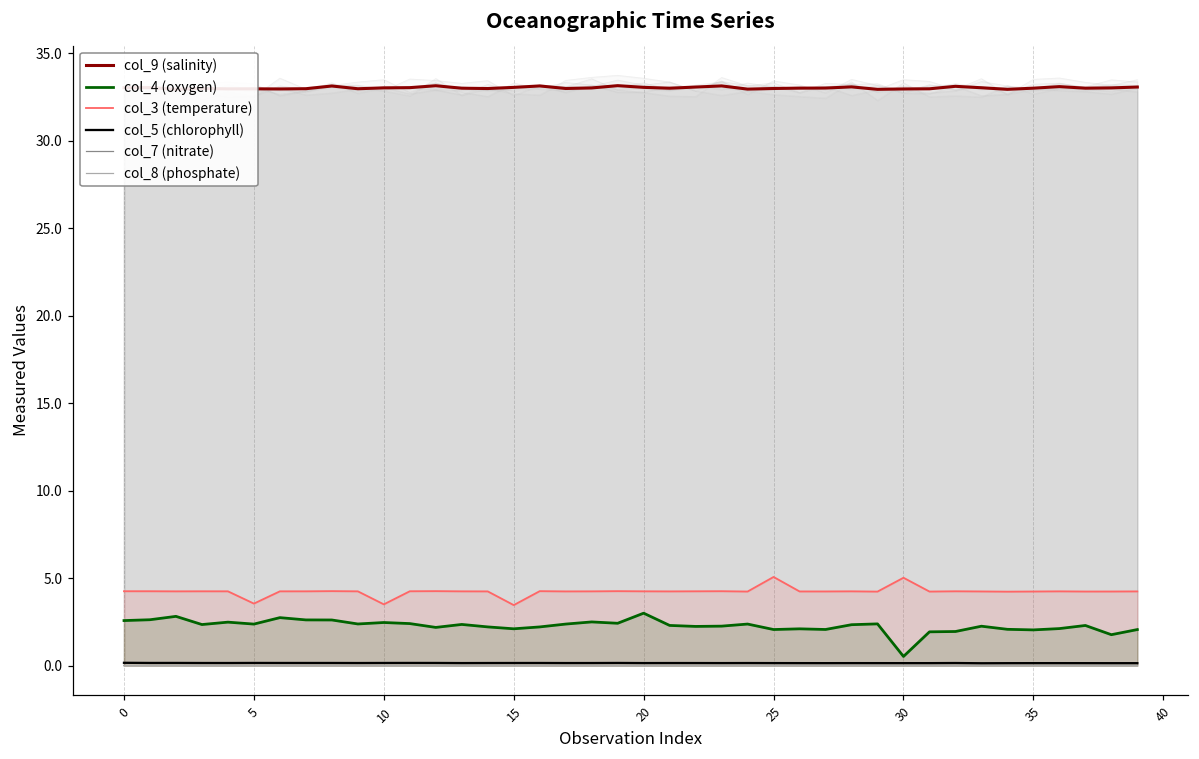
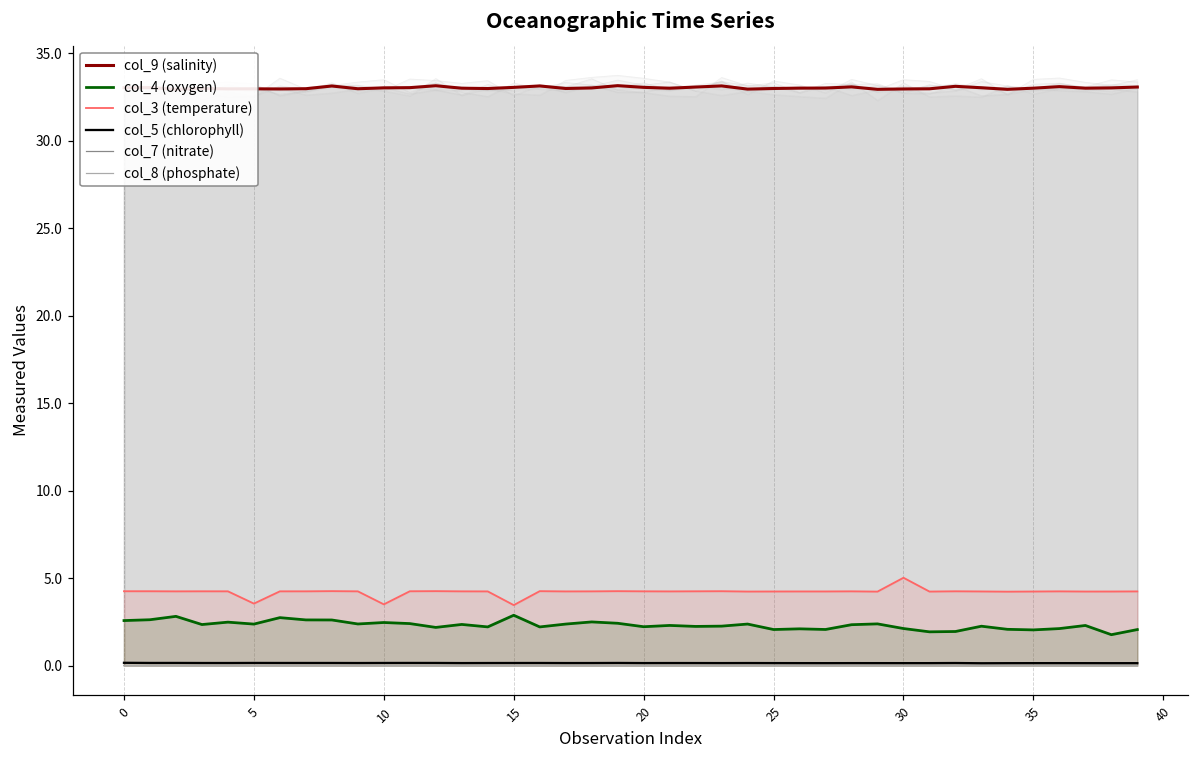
  {
    "col_4 (oxygen)": {
      "0": 2.6,
      "5": 2.4,
      "10": 2.5,
-     "15": 2.1,
-     "20": 3.0,
+     "15": 2.9,
+     "20": 2.2,
      "25": 2.1,
-     "30": 0.5,
+     "30": 2.1,
      "35": 2.0
    },
    "col_3 (temperature)": {
      "0": 4.3,
      "5": 3.5,
      "10": 3.5,
      "15": 3.5,
      "20": 4.2,
-     "25": 5.1,
+     "25": 4.2,
      "30": 5.0,
      "35": 4.2
    },
    "col_5 (chlorophyll)": {
      "0": 0.2
    },
    "col_8 (phosphate)": {
      "0": 0.0
    }
  }
